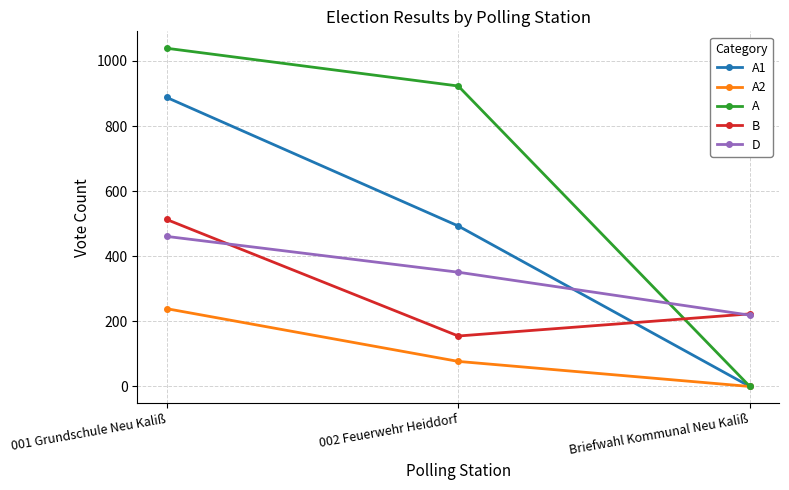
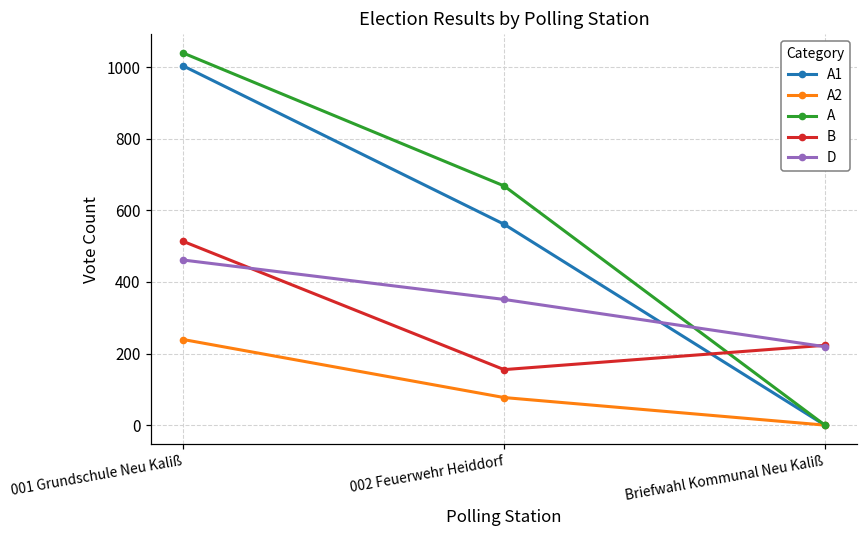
  {
    "A1": {
-     "001 Grundschule Neu Kaliß": 890,
-     "002 Feuerwehr Heiddorf": 490
+     "001 Grundschule Neu Kaliß": 1000,
+     "002 Feuerwehr Heiddorf": 560
    },
    "A2": {
      "001 Grundschule Neu Kaliß": 240,
      "002 Feuerwehr Heiddorf": 80
    },
    "A": {
      "001 Grundschule Neu Kaliß": 1040,
-     "002 Feuerwehr Heiddorf": 920
+     "002 Feuerwehr Heiddorf": 670
    },
    "B": {
      "001 Grundschule Neu Kaliß": 510,
      "002 Feuerwehr Heiddorf": 160
    },
    "D": {
      "001 Grundschule Neu Kaliß": 460,
      "002 Feuerwehr Heiddorf": 350
    }
  }
